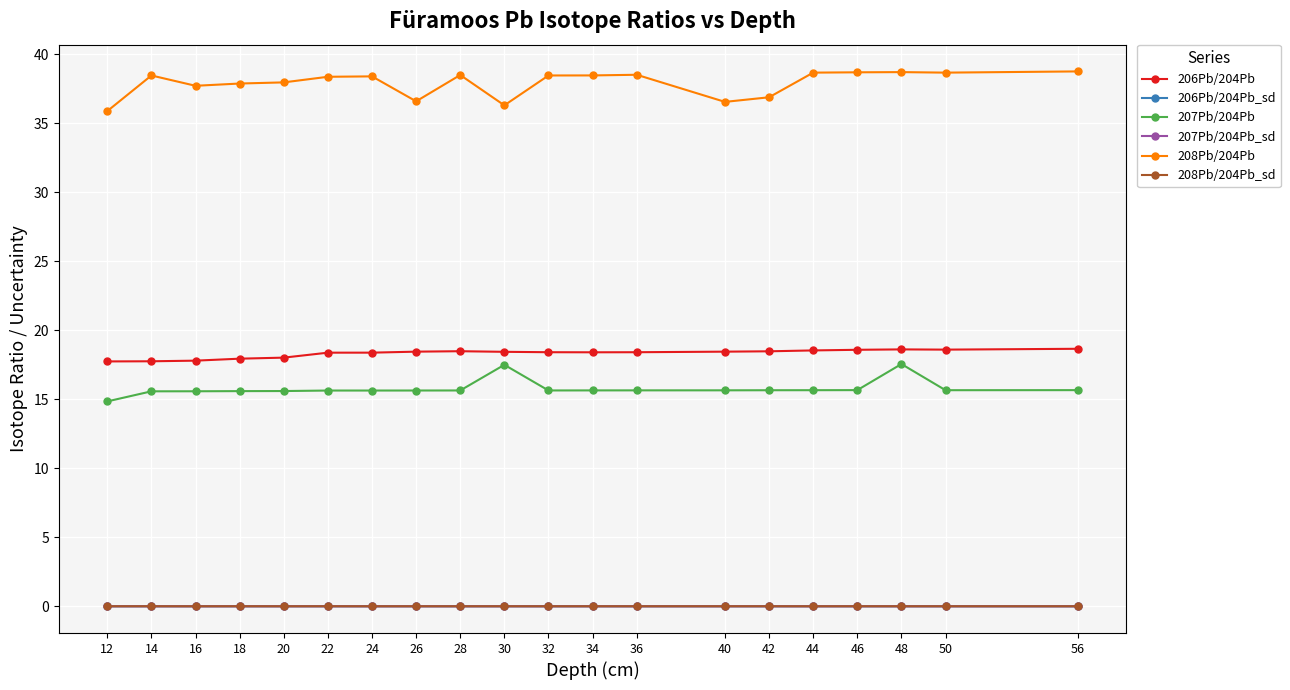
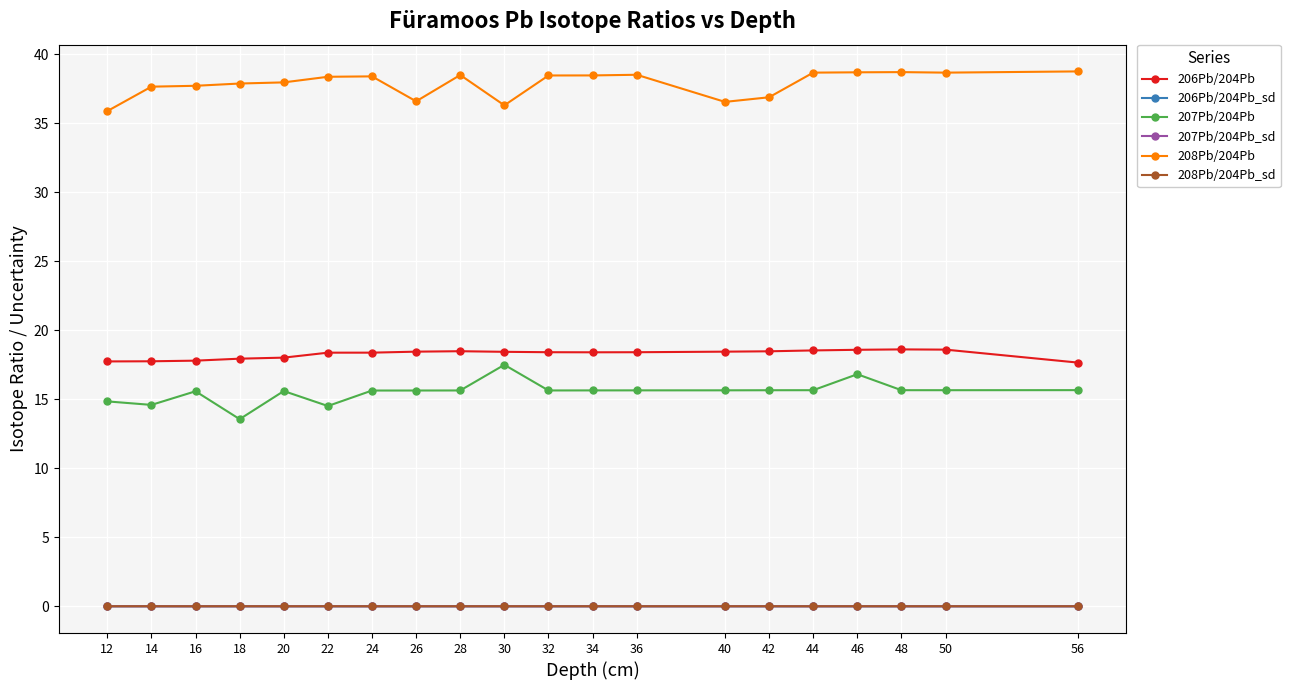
  {
    "206Pb/204Pb": {
      "12": 17.8,
      "14": 17.8,
      "16": 17.8,
      "18": 18.0,
      "20": 18.0,
      "22": 18.4,
      "24": 18.4,
      "26": 18.5,
      "28": 18.5,
      "30": 18.4,
      "32": 18.4,
      "34": 18.4,
      "36": 18.4,
      "40": 18.5,
      "42": 18.5,
      "44": 18.5,
      "46": 18.6,
      "48": 18.6,
      "50": 18.6,
-     "56": 18.7
+     "56": 17.7
    },
    "208Pb/204Pb_sd": {
      "12": 0.0,
      "14": 0.0,
      "16": 0.0,
      "18": 0.0,
      "20": 0.0,
      "22": 0.0,
      "24": 0.0,
      "26": 0.0,
      "28": 0.0,
      "30": 0.0,
      "32": 0.0,
      "34": 0.0,
      "36": 0.0,
      "40": 0.0,
      "42": 0.0,
      "44": 0.0,
      "46": 0.0,
      "48": 0.0,
      "50": 0.0,
      "56": 0.0
    },
    "207Pb/204Pb": {
      "12": 14.9,
-     "14": 15.6,
+     "14": 14.6,
      "16": 15.6,
-     "18": 15.6,
+     "18": 13.6,
      "20": 15.6,
-     "22": 15.6,
+     "22": 14.5,
      "24": 15.6,
      "26": 15.6,
      "28": 15.6,
      "30": 17.5,
      "32": 15.6,
      "34": 15.7,
      "36": 15.7,
      "40": 15.7,
      "42": 15.7,
      "44": 15.7,
-     "46": 15.7,
-     "48": 17.6,
+     "46": 16.8,
+     "48": 15.7,
      "50": 15.7,
      "56": 15.7
    },
    "208Pb/204Pb": {
      "12": 35.9,
-     "14": 38.5,
+     "14": 37.7,
      "16": 37.7,
      "18": 37.9,
      "20": 38.0,
      "22": 38.4,
      "24": 38.4,
      "26": 36.6,
      "28": 38.5,
      "30": 36.3,
      "32": 38.5,
      "34": 38.5,
      "36": 38.5,
      "40": 36.6,
      "42": 36.9,
      "44": 38.7,
      "46": 38.7,
      "48": 38.7,
      "50": 38.7,
      "56": 38.8
    }
  }
